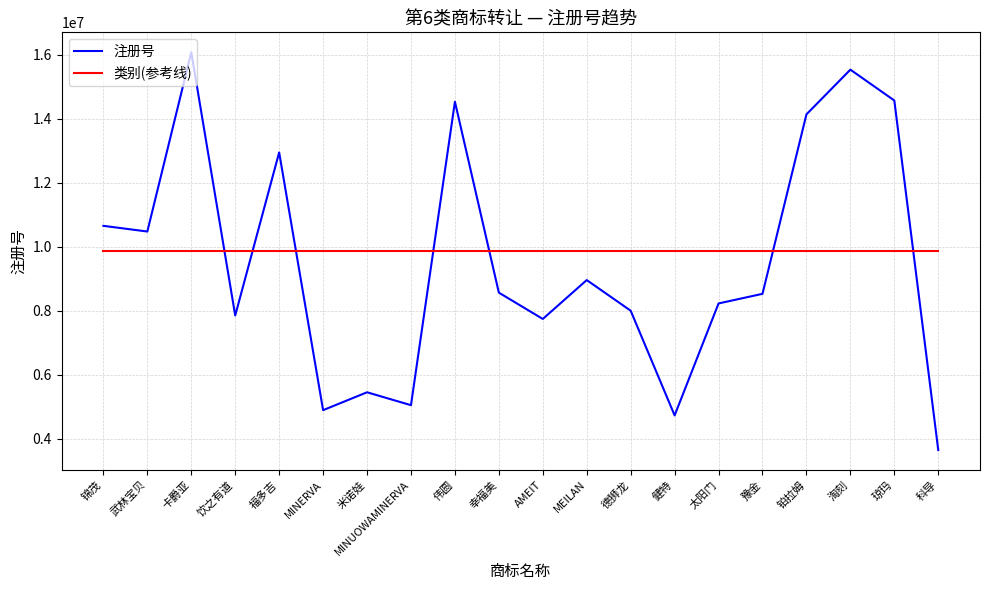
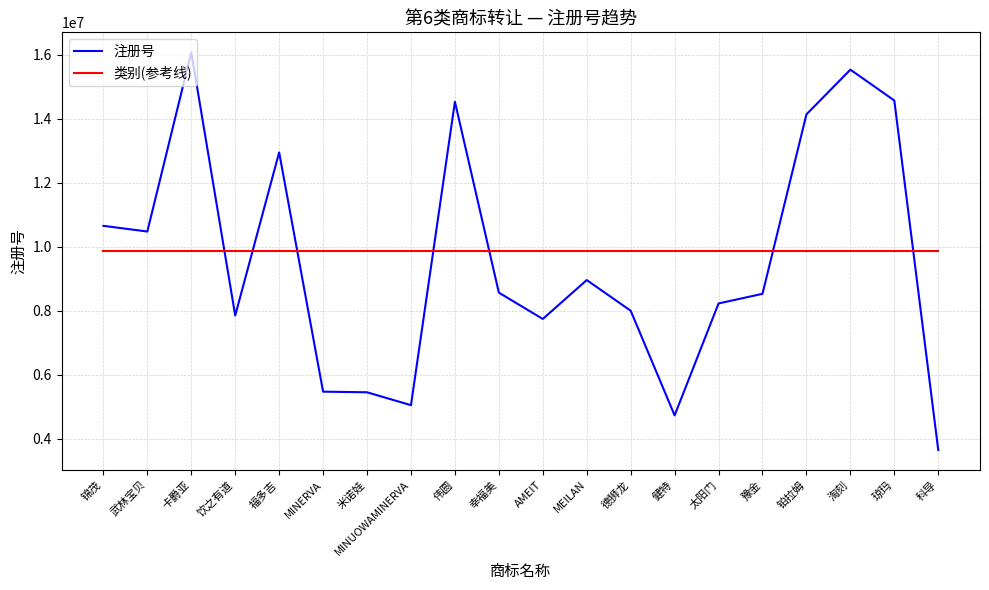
  {
    "注册号": {
      "锦茂": 10700000,
      "武林宝贝": 10500000,
      "饮之有道": 7800000,
      "福多吉": 12900000,
-     "MINERVA": 4900000,
+     "MINERVA": 5500000,
      "米诺娃": 5400000,
      "MINUOWAMINERVA": 5000000,
      "伟圆": 14500000,
      "幸福美": 8600000,
      "AMEIT": 7700000,
      "MEILAN": 9000000,
      "德狮龙": 8000000,
      "健特": 4700000,
      "太阳门": 8200000,
      "豫金": 8500000,
      "铂拉姆": 14100000,
      "淘刻": 15500000,
      "琼玛": 14600000,
      "科导": 3600000
    },
    "类别(参考线)": {
      "锦茂": 9900000,
      "武林宝贝": 9900000,
      "卡爵亚": 9900000,
      "饮之有道": 9900000,
      "福多吉": 9900000,
      "MINERVA": 9900000,
      "米诺娃": 9900000,
      "MINUOWAMINERVA": 9900000,
      "伟圆": 9900000,
      "幸福美": 9900000,
      "AMEIT": 9900000,
      "MEILAN": 9900000,
      "德狮龙": 9900000,
      "健特": 9900000,
      "太阳门": 9900000,
      "豫金": 9900000,
      "铂拉姆": 9900000,
      "淘刻": 9900000,
      "琼玛": 9900000,
      "科导": 9900000
    }
  }
